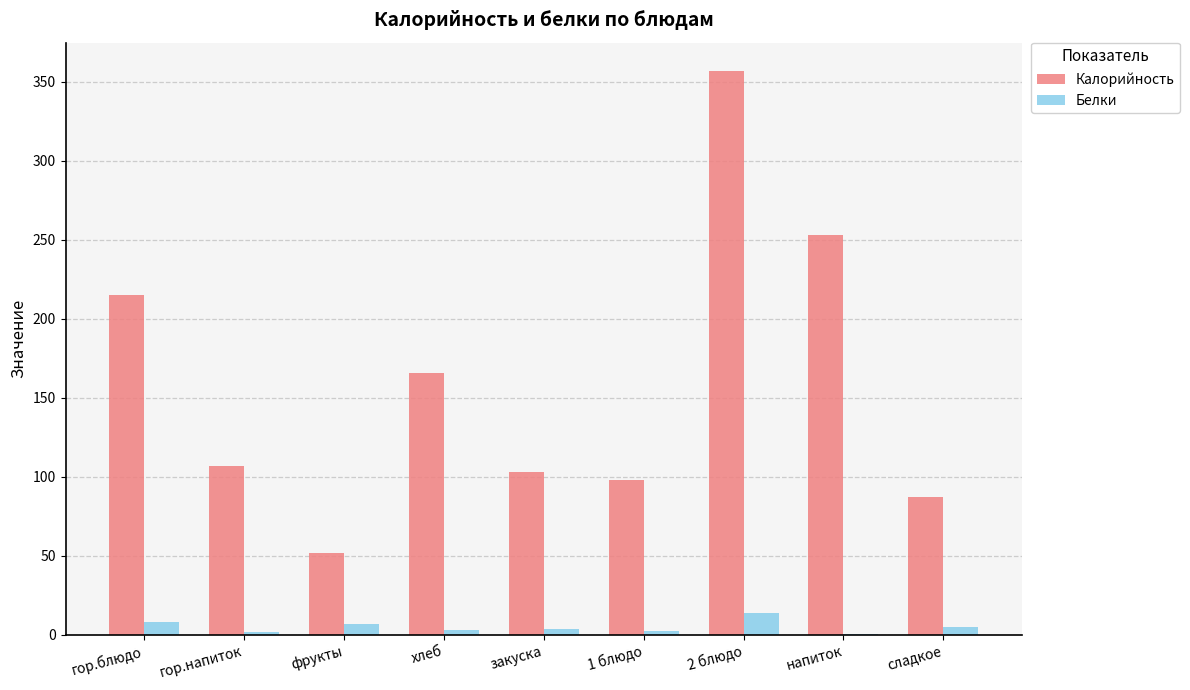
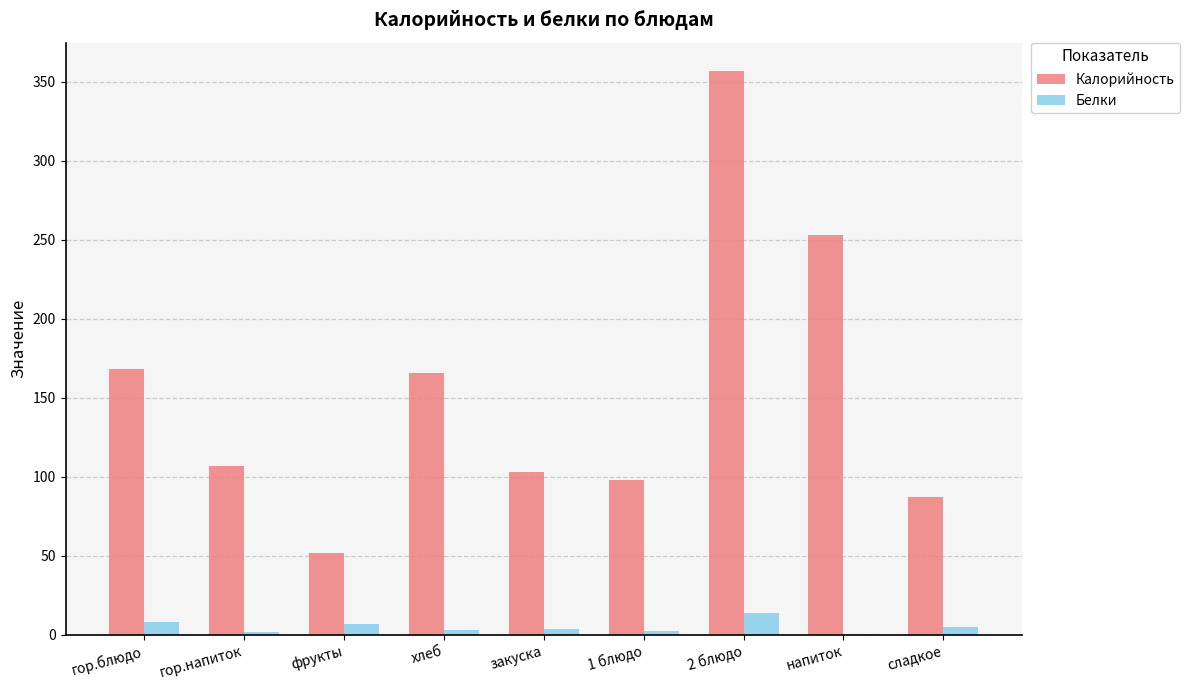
  {
    "Калорийность": {
-     "гор.блюдо": 215,
+     "гор.блюдо": 168,
      "гор.напиток": 107,
      "фрукты": 52,
      "хлеб": 166,
      "закуска": 103,
      "1 блюдо": 98,
      "2 блюдо": 357,
      "напиток": 253,
      "сладкое": 87
    },
    "Белки": {
      "гор.блюдо": 8,
      "фрукты": 7,
      "хлеб": 3,
      "закуска": 3,
      "1 блюдо": 2,
      "2 блюдо": 14,
      "сладкое": 5
    }
  }
